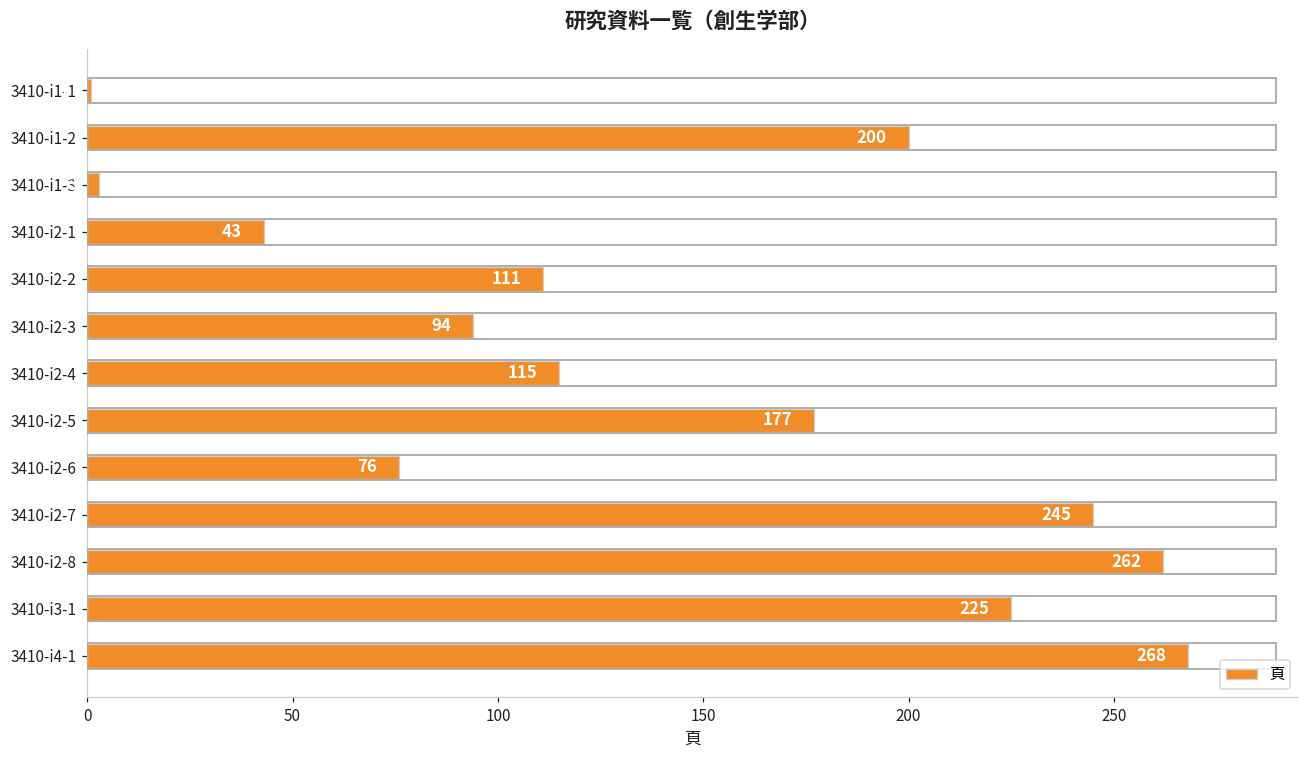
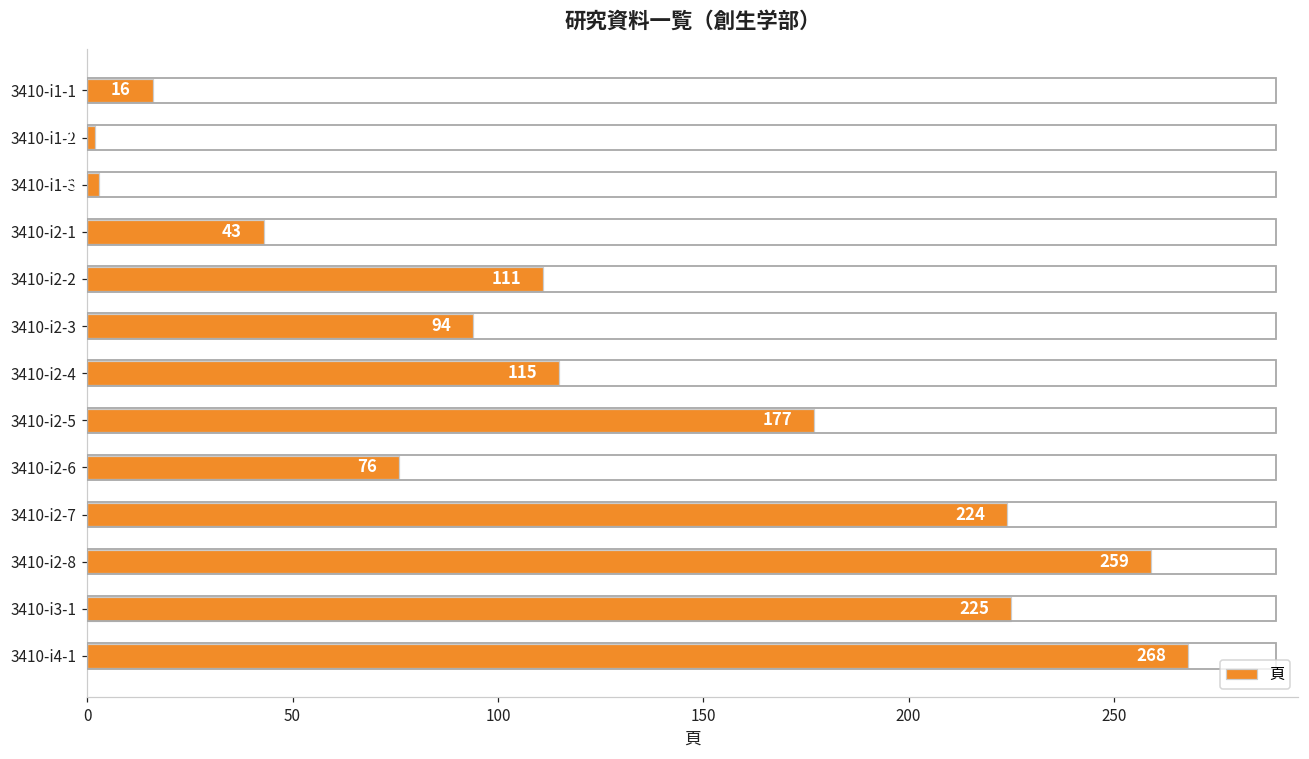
  {
-   "3410-i1-1": 1,
-   "3410-i1-2": 200,
+   "3410-i1-1": 16,
+   "3410-i1-2": 2,
    "3410-i2-1": 43,
    "3410-i2-2": 111,
    "3410-i2-3": 94,
    "3410-i2-4": 115,
    "3410-i2-5": 177,
    "3410-i2-6": 76,
-   "3410-i2-7": 245,
-   "3410-i2-8": 262,
+   "3410-i2-7": 224,
+   "3410-i2-8": 259,
    "3410-i3-1": 225,
    "3410-i4-1": 268
  }
